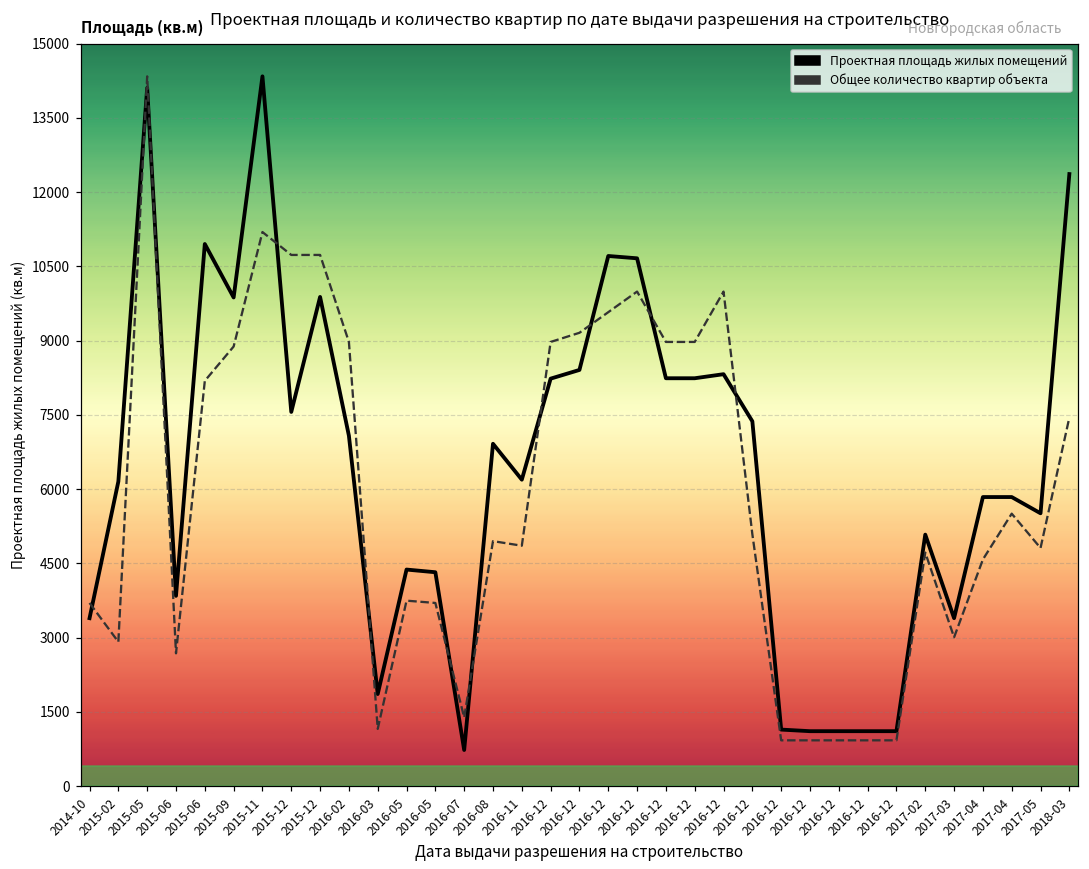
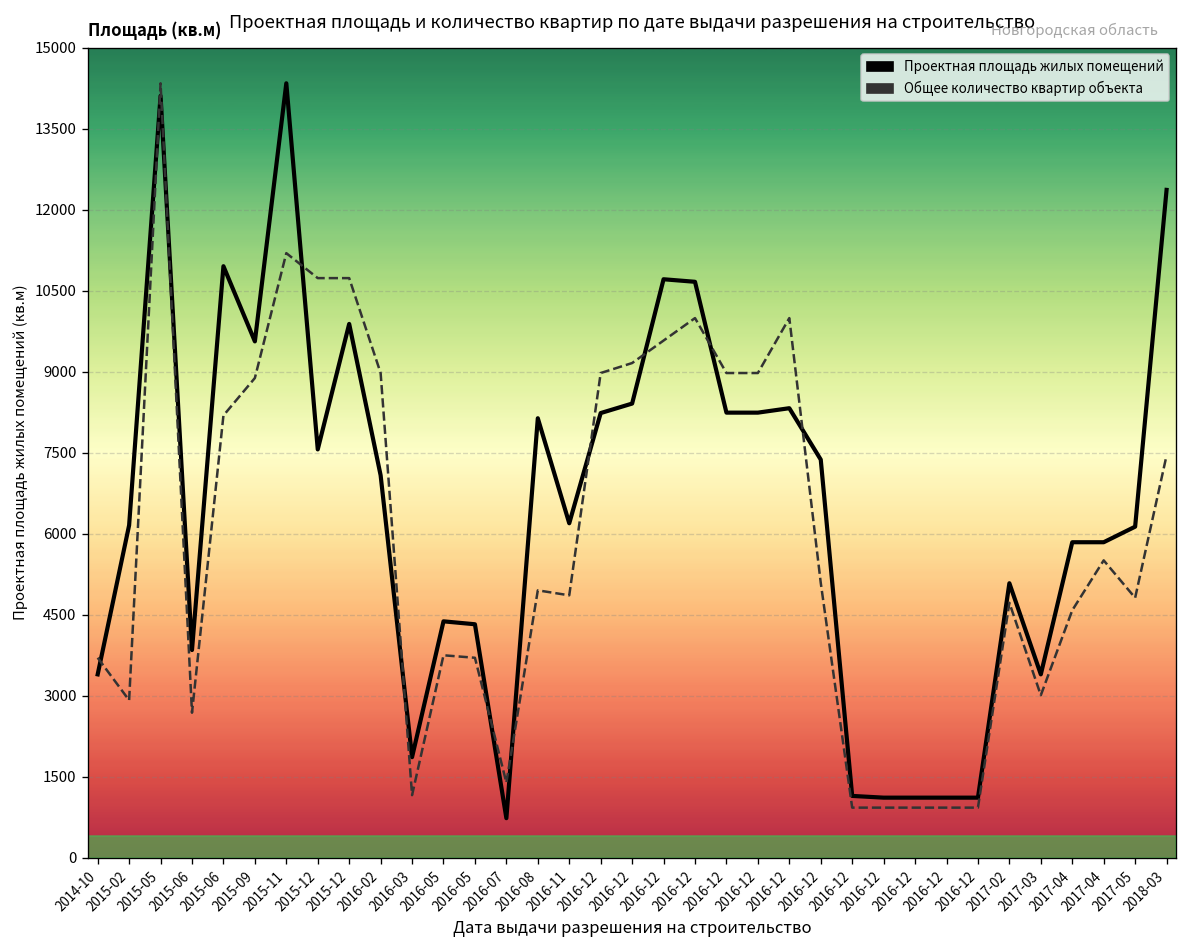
  {
    "Проектная площадь жилых помещений": {
      "2014-10": 3400,
      "2015-02": 6200,
      "2015-05": 14100,
-     "2015-09": 9900,
+     "2015-09": 9600,
      "2015-11": 14300,
      "2016-02": 7100,
      "2016-03": 1900,
      "2016-07": 700,
-     "2016-08": 6900,
+     "2016-08": 8100,
      "2016-11": 6200,
      "2017-02": 5100,
      "2017-03": 3400,
-     "2017-05": 5500,
+     "2017-05": 6100,
      "2018-03": 12400
    },
    "Общее количество квартир объекта": {
      "2014-10": 3700,
      "2015-02": 2900,
      "2015-05": 14300,
      "2015-09": 8900,
      "2015-11": 11200,
      "2016-02": 9000,
      "2016-03": 1200,
      "2016-07": 1400,
      "2016-08": 4900,
      "2016-11": 4900,
      "2017-02": 4700,
      "2017-03": 3000,
      "2017-05": 4800,
      "2018-03": 7400
    }
  }
